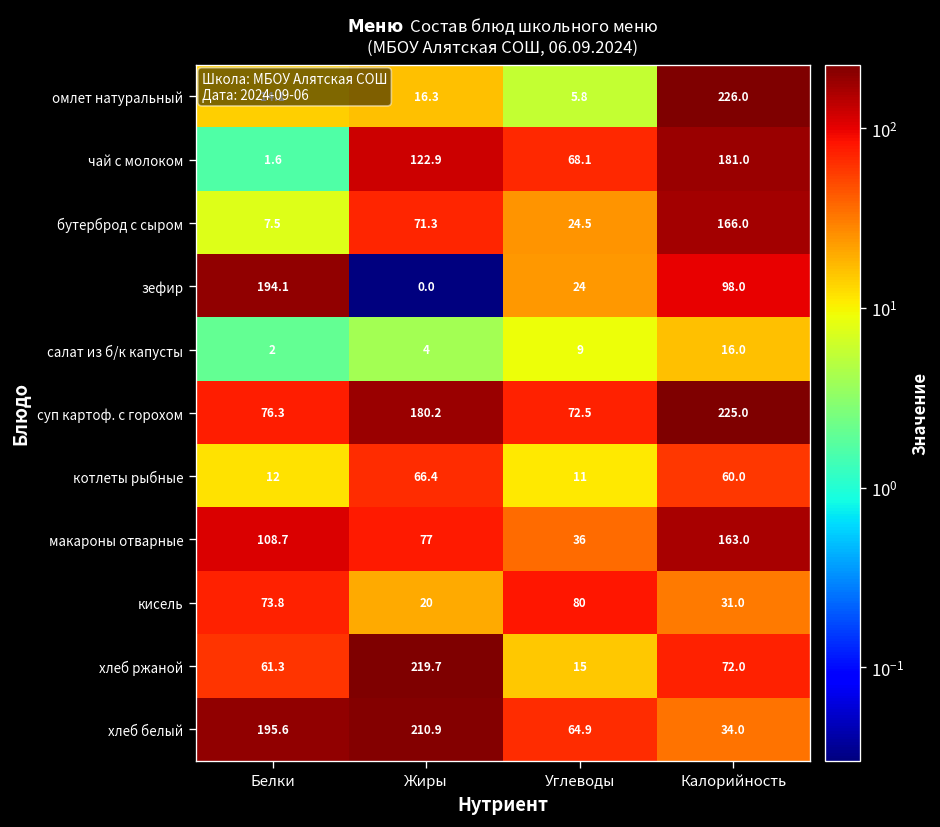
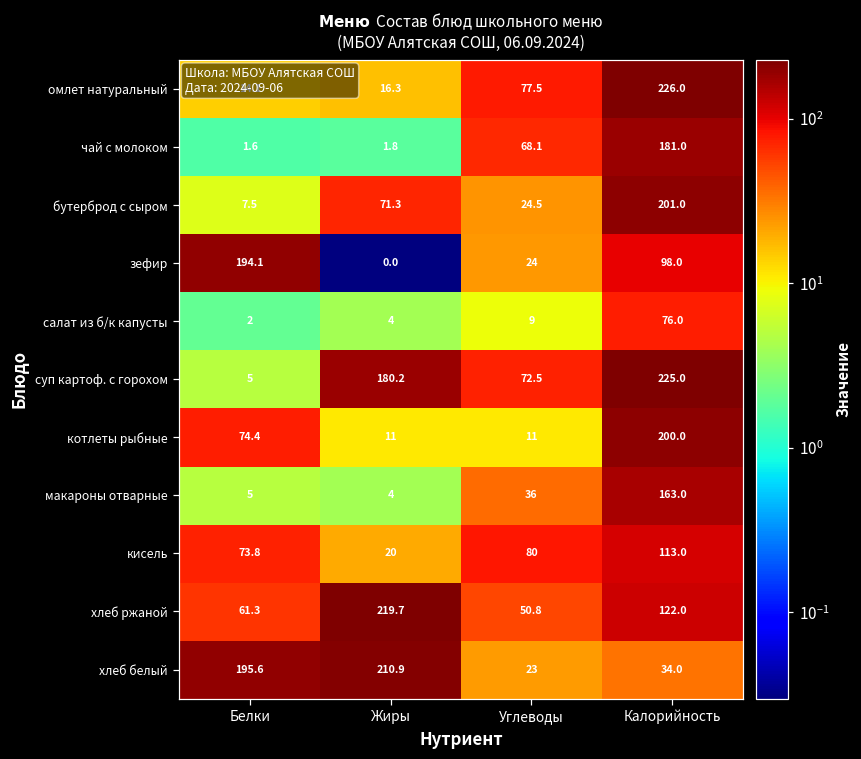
  {
    "омлет натуральный": {
-     "Углеводы": 5.8
+     "Углеводы": 77.5
    },
    "чай с молоком": {
-     "Жиры": 122.9
+     "Жиры": 1.8
    },
    "бутерброд с сыром": {
-     "Калорийность": 166.0
+     "Калорийность": 201.0
    },
    "салат из б/к капусты": {
-     "Калорийность": 16.0
+     "Калорийность": 76.0
    },
    "суп картоф. с горохом": {
-     "Белки": 76.3
+     "Белки": 5
    },
    "котлеты рыбные": {
-     "Белки": 12,
-     "Жиры": 66.4,
-     "Калорийность": 60.0
+     "Белки": 74.4,
+     "Жиры": 11,
+     "Калорийность": 200.0
    },
    "макароны отварные": {
-     "Белки": 108.7,
-     "Жиры": 77
+     "Белки": 5,
+     "Жиры": 4
    },
    "кисель": {
-     "Калорийность": 31.0
+     "Калорийность": 113.0
    },
    "хлеб ржаной": {
-     "Углеводы": 15,
-     "Калорийность": 72.0
+     "Углеводы": 50.8,
+     "Калорийность": 122.0
    },
    "хлеб белый": {
-     "Углеводы": 64.9
+     "Углеводы": 23
    }
  }
